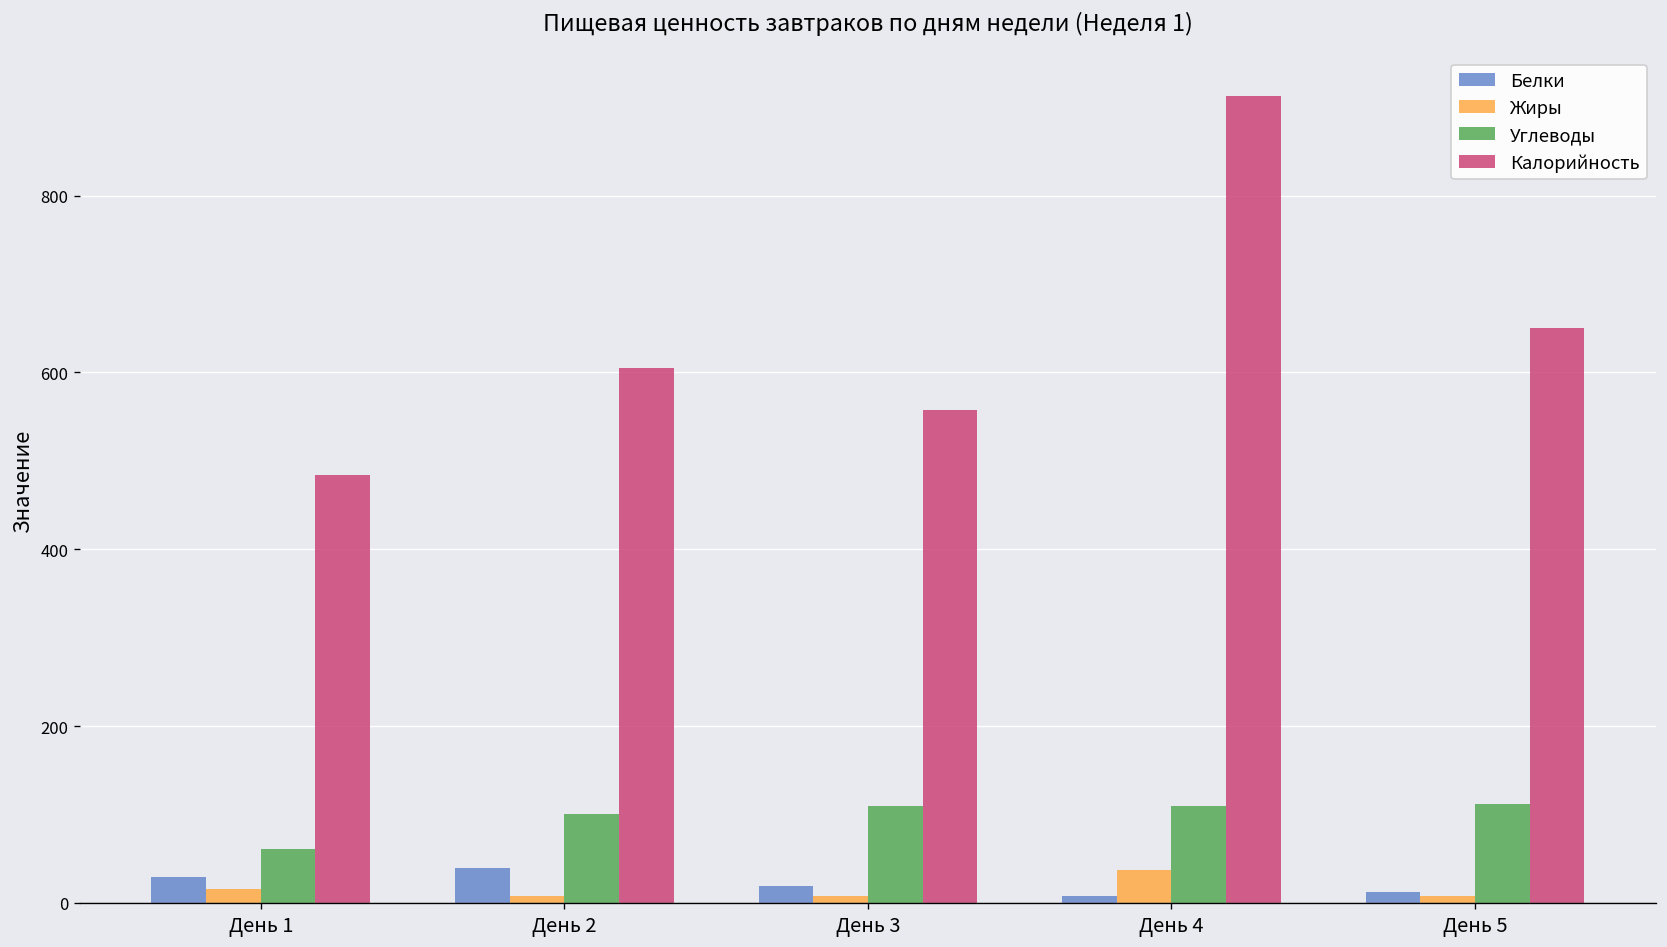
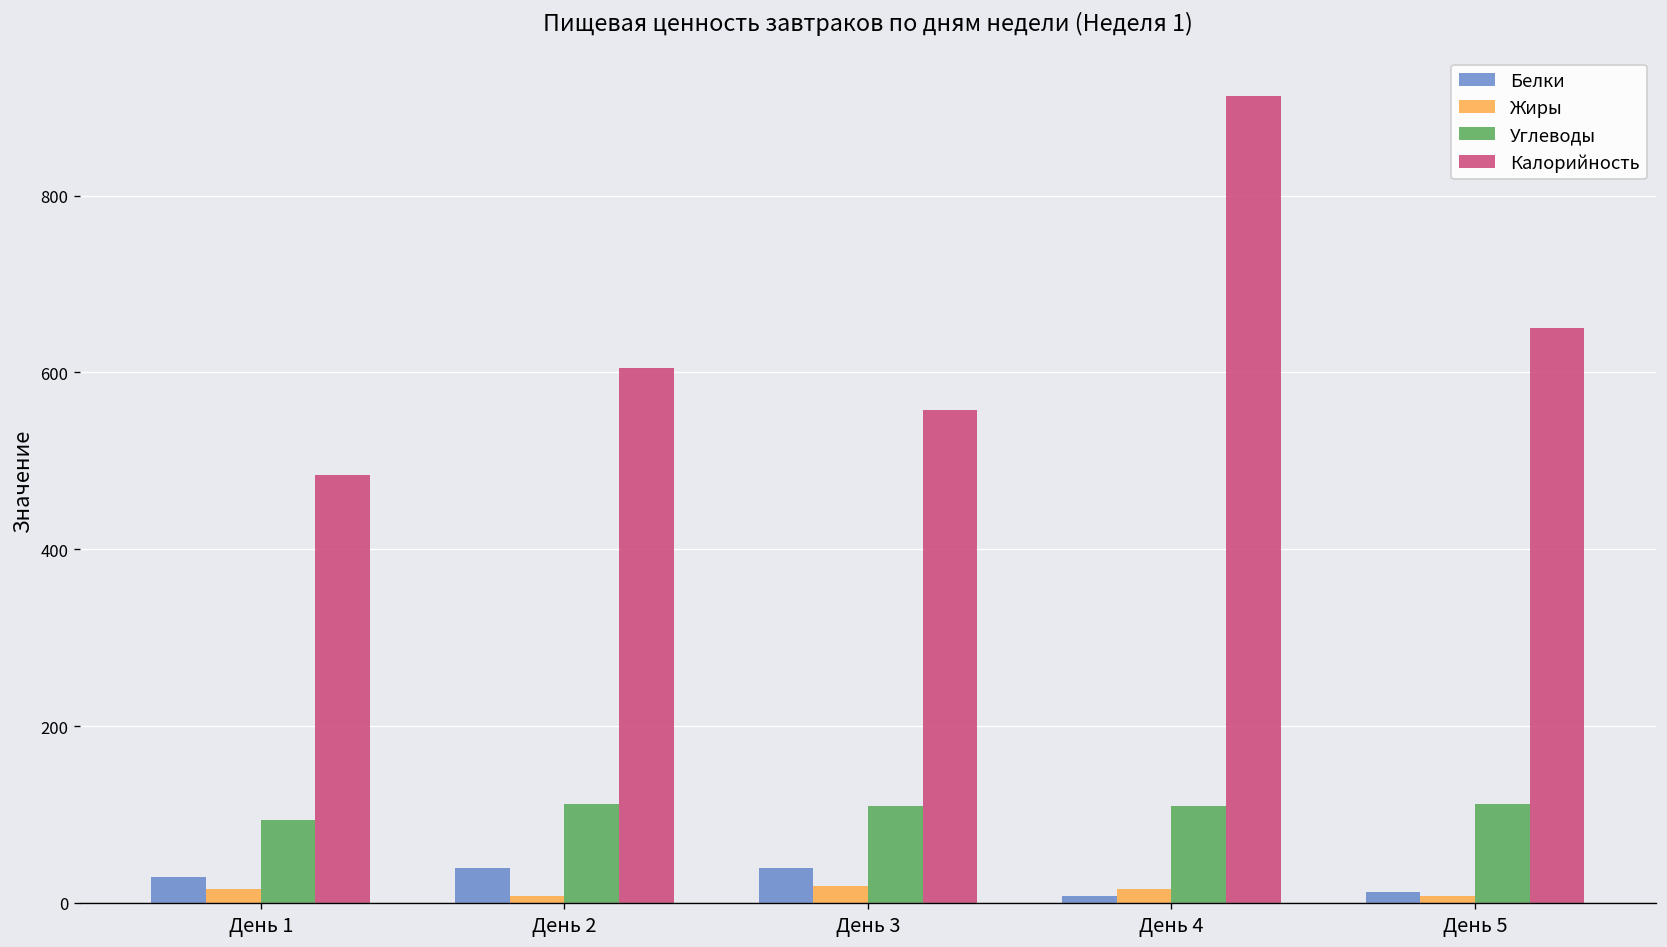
  {
    "Белки": {
      "День 1": 30,
      "День 2": 40,
-     "День 3": 20,
+     "День 3": 40,
      "День 4": 10,
      "День 5": 10
    },
    "Жиры": {
      "День 1": 20,
      "День 2": 10,
-     "День 3": 10,
-     "День 4": 40,
+     "День 3": 20,
+     "День 4": 20,
      "День 5": 10
    },
    "Углеводы": {
-     "День 1": 60,
-     "День 2": 100,
+     "День 1": 90,
+     "День 2": 110,
      "День 3": 110,
      "День 4": 110,
      "День 5": 110
    },
    "Калорийность": {
      "День 1": 480,
      "День 2": 610,
      "День 3": 560,
      "День 4": 910,
      "День 5": 650
    }
  }
